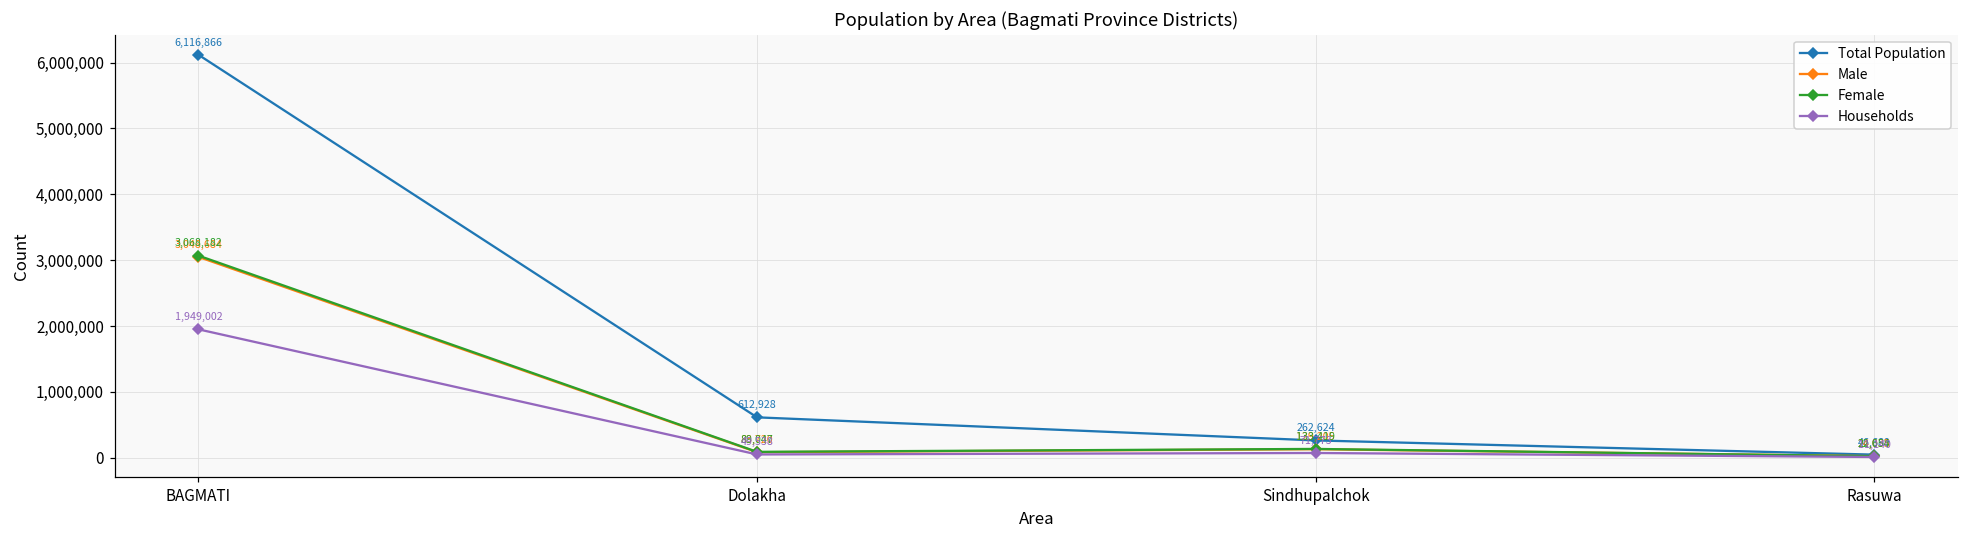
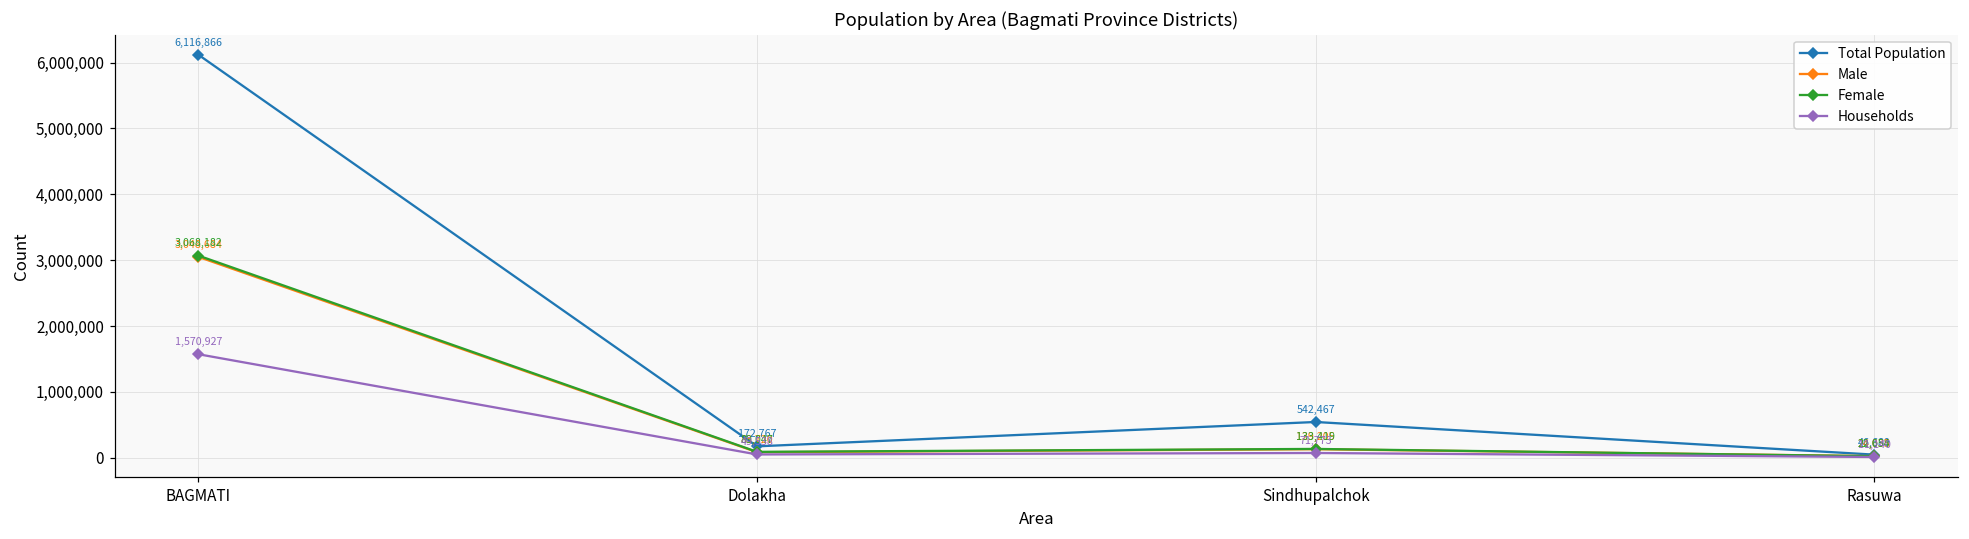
  {
    "Total Population": {
      "BAGMATI": "6,116,866",
-     "Dolakha": "612,928",
-     "Sindhupalchok": "262,624"
+     "Dolakha": "172,767",
+     "Sindhupalchok": "542,467"
    },
    "Households": {
-     "BAGMATI": "1,949,002"
+     "BAGMATI": "1,570,927"
    }
  }
